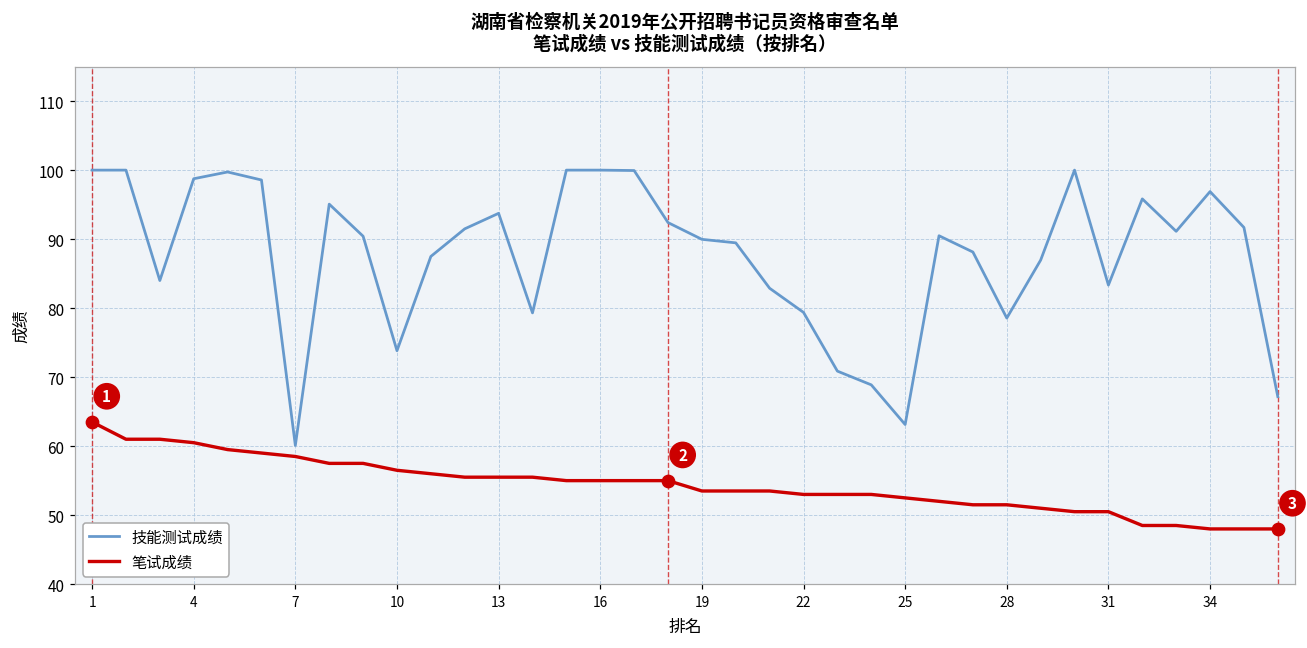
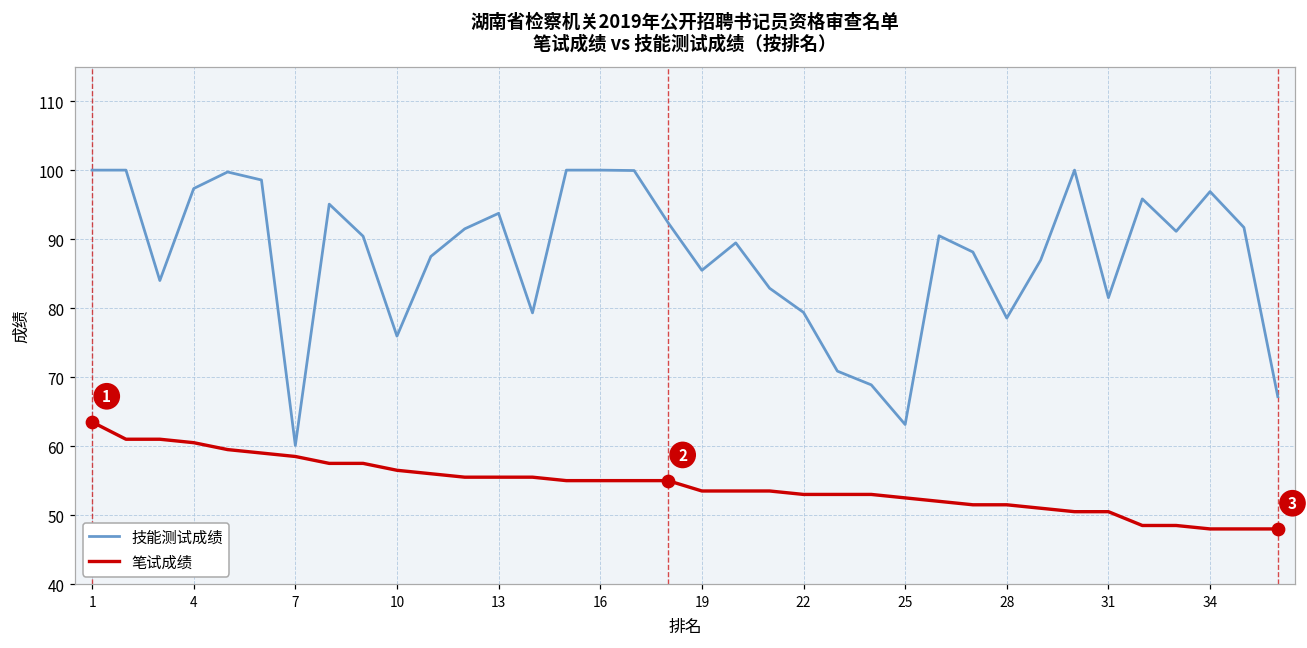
  {
    "技能测试成绩": {
      "1": 100,
-     "4": 99,
+     "4": 97,
      "7": 60,
-     "10": 74,
+     "10": 76,
      "13": 94,
      "16": 100,
-     "19": 90,
+     "19": 85,
      "22": 79,
      "25": 63,
      "28": 79,
-     "31": 83,
+     "31": 82,
      "34": 97
    }
  }
